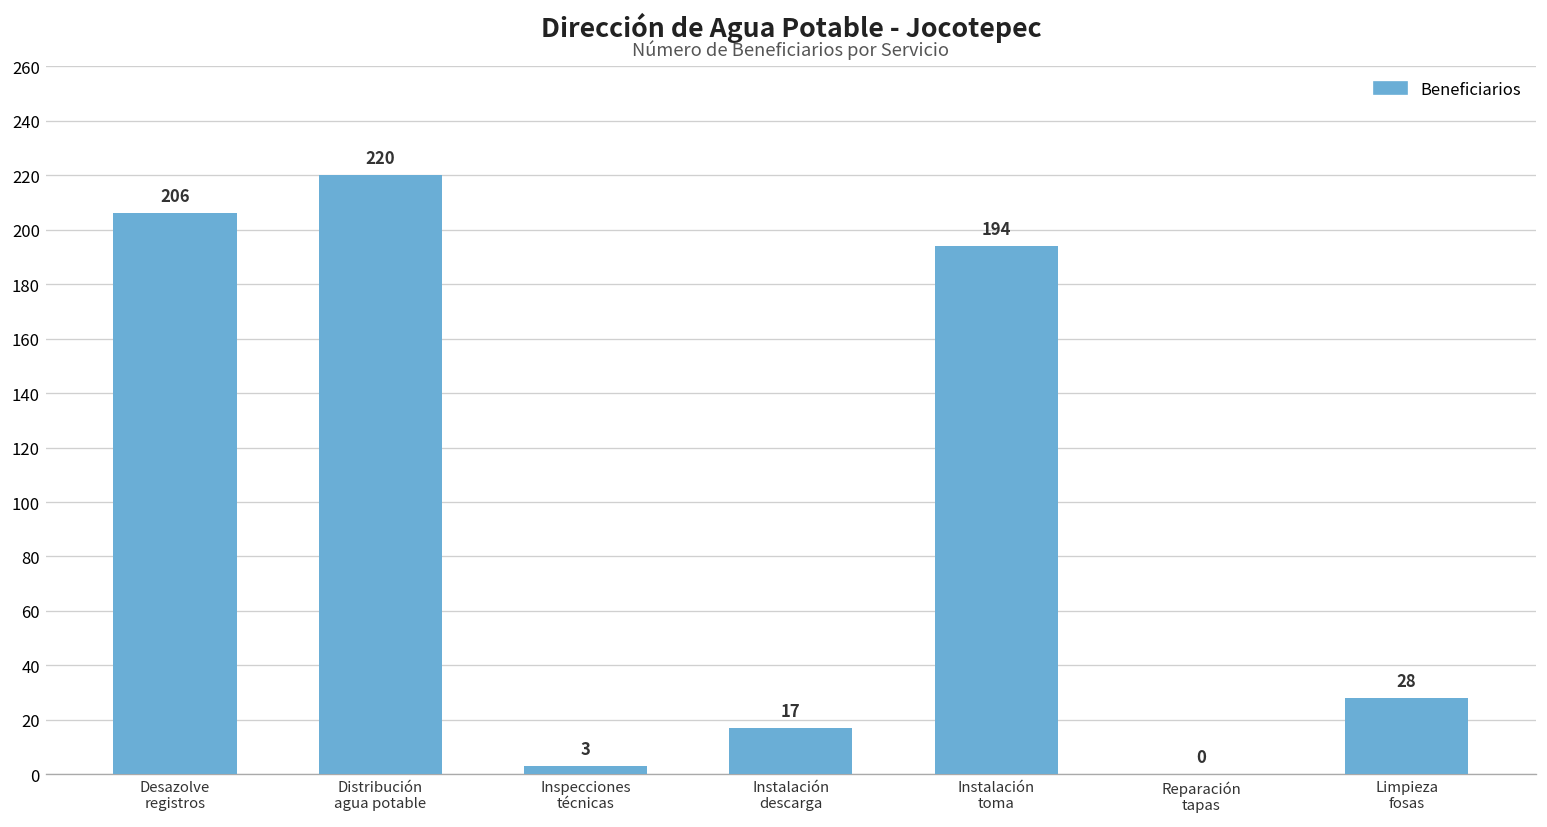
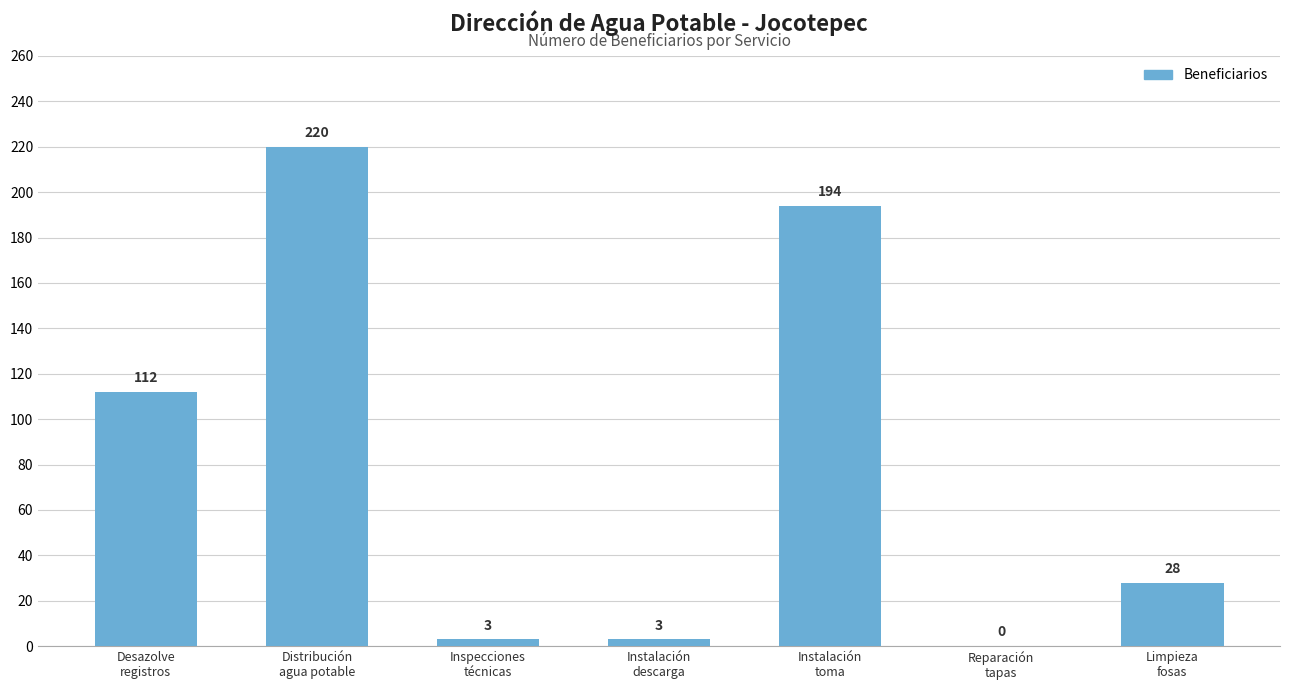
  {
-   "Desazolve registros": 206,
+   "Desazolve registros": 112,
    "Distribución agua potable": 220,
    "Inspecciones técnicas": 3,
-   "Instalación descarga": 17,
+   "Instalación descarga": 3,
    "Instalación toma": 194,
    "Reparación tapas": 0,
    "Limpieza fosas": 28
  }
